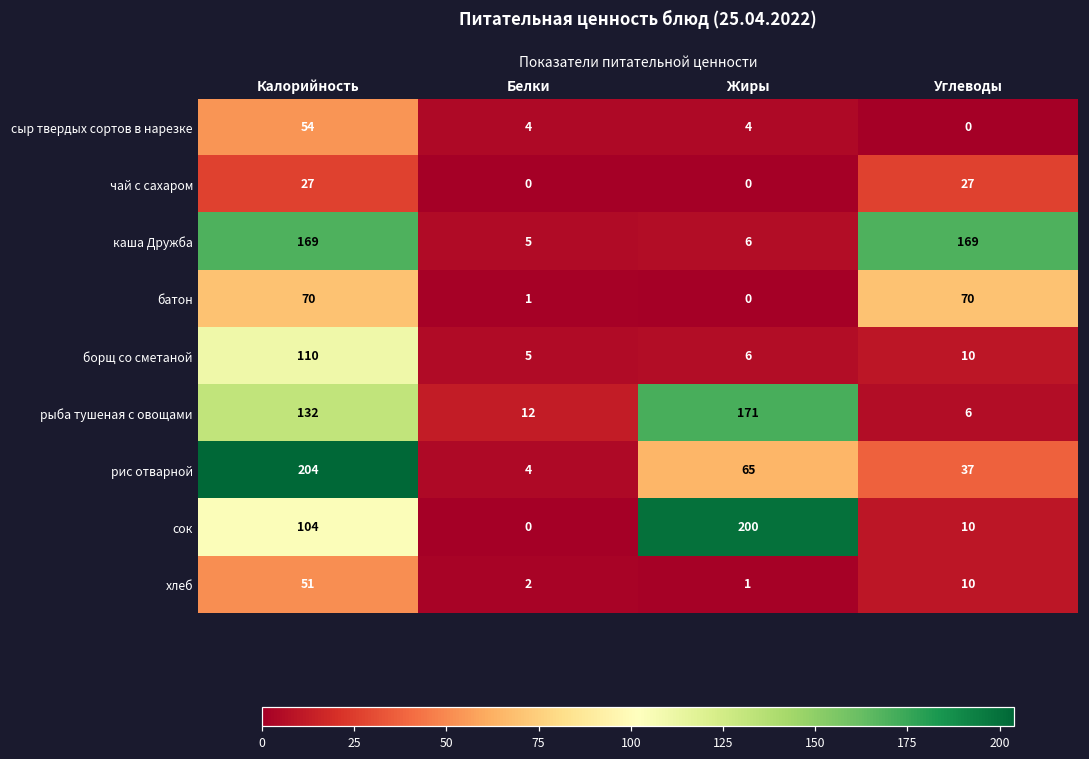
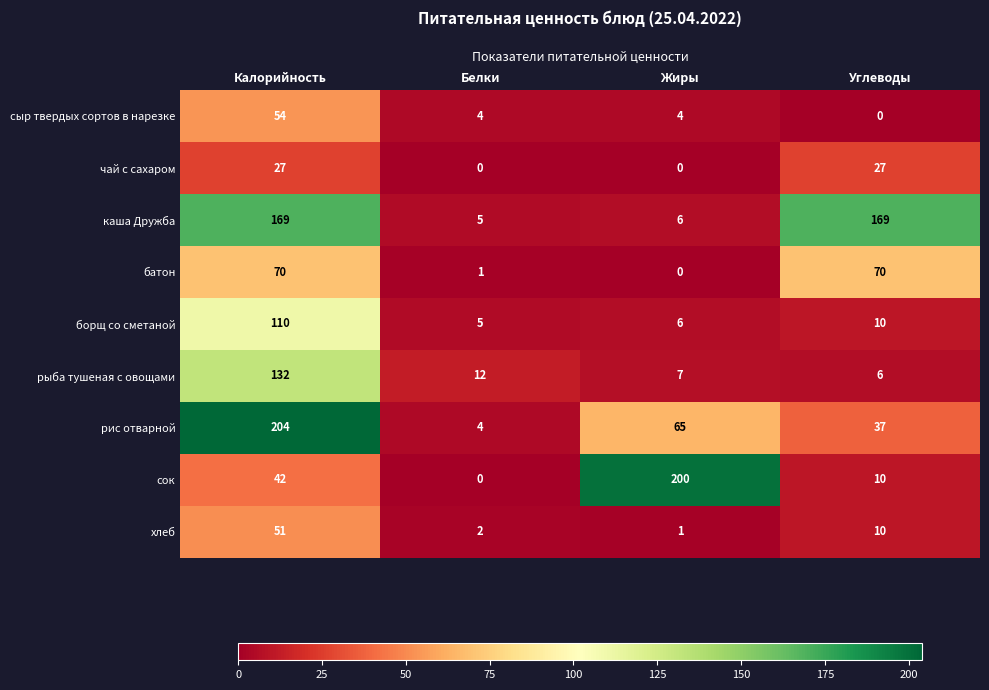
  {
    "сыр твердых сортов в нарезке": {
      "Калорийность": 54,
      "Белки": 4,
      "Жиры": 4,
      "Углеводы": 0
    },
    "чай с сахаром": {
      "Калорийность": 27,
      "Белки": 0,
      "Жиры": 0,
      "Углеводы": 27
    },
    "каша Дружба": {
      "Калорийность": 169,
      "Белки": 5,
      "Жиры": 6,
      "Углеводы": 169
    },
    "батон": {
      "Калорийность": 70,
      "Белки": 1,
      "Жиры": 0,
      "Углеводы": 70
    },
    "борщ со сметаной": {
      "Калорийность": 110,
      "Белки": 5,
      "Жиры": 6,
      "Углеводы": 10
    },
    "рыба тушеная с овощами": {
      "Калорийность": 132,
      "Белки": 12,
-     "Жиры": 171,
+     "Жиры": 7,
      "Углеводы": 6
    },
    "рис отварной": {
      "Калорийность": 204,
      "Белки": 4,
      "Жиры": 65,
      "Углеводы": 37
    },
    "сок": {
-     "Калорийность": 104,
+     "Калорийность": 42,
      "Белки": 0,
      "Жиры": 200,
      "Углеводы": 10
    },
    "хлеб": {
      "Калорийность": 51,
      "Белки": 2,
      "Жиры": 1,
      "Углеводы": 10
    }
  }
